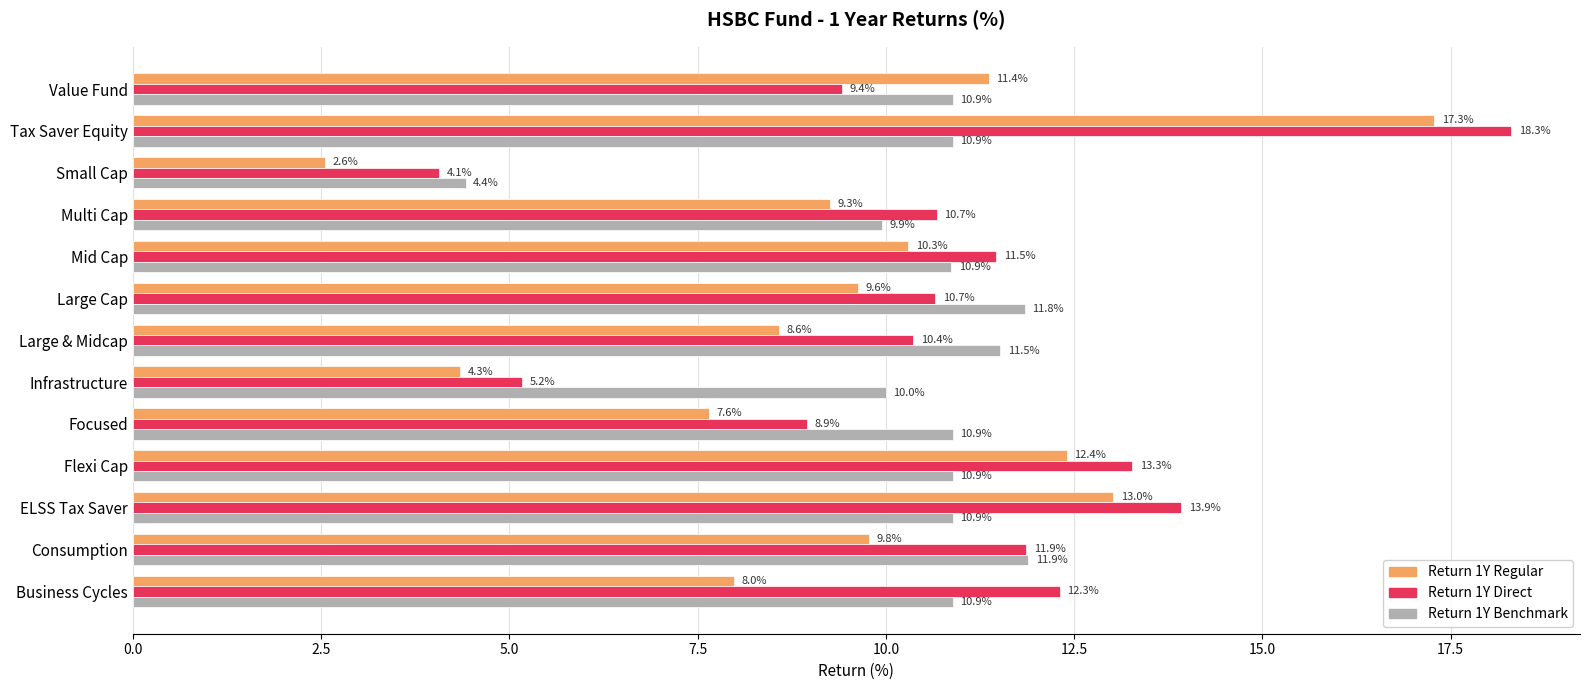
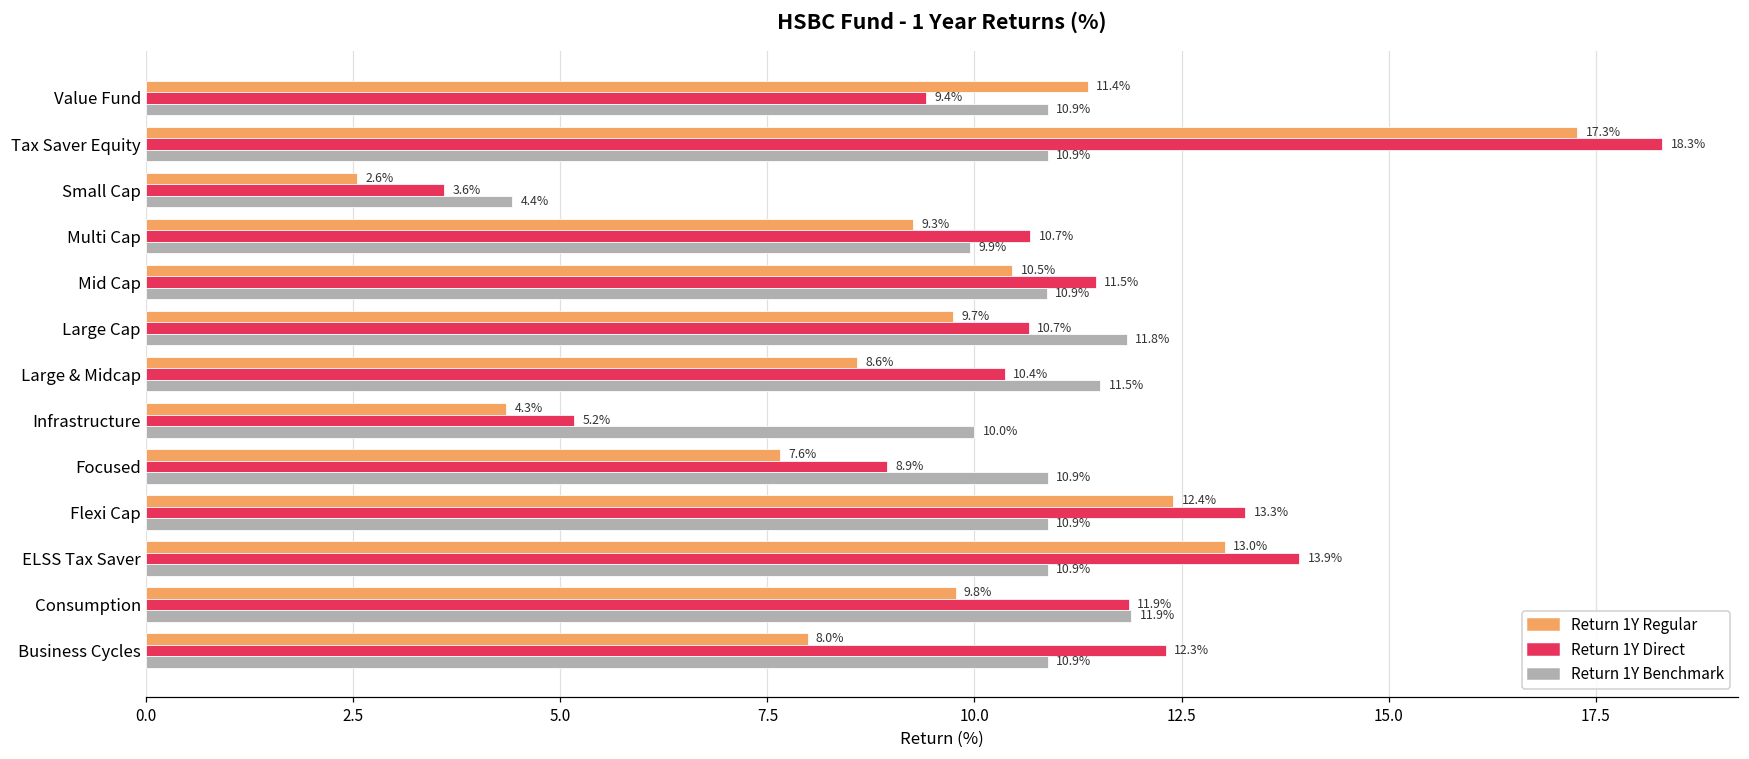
  {
    "Return 1Y Regular": {
      "Value Fund": "11.4%",
      "Tax Saver Equity": "17.3%",
      "Small Cap": "2.6%",
      "Multi Cap": "9.3%",
-     "Mid Cap": "10.3%",
-     "Large Cap": "9.6%",
+     "Mid Cap": "10.5%",
+     "Large Cap": "9.7%",
      "Large & Midcap": "8.6%",
      "Infrastructure": "4.3%",
      "Focused": "7.6%",
      "Flexi Cap": "12.4%",
      "ELSS Tax Saver": "13.0%",
      "Consumption": "9.8%",
      "Business Cycles": "8.0%"
    },
    "Return 1Y Direct": {
      "Value Fund": "9.4%",
      "Tax Saver Equity": "18.3%",
-     "Small Cap": "4.1%",
+     "Small Cap": "3.6%",
      "Multi Cap": "10.7%",
      "Mid Cap": "11.5%",
      "Large Cap": "10.7%",
      "Large & Midcap": "10.4%",
      "Infrastructure": "5.2%",
      "Focused": "8.9%",
      "Flexi Cap": "13.3%",
      "ELSS Tax Saver": "13.9%",
      "Consumption": "11.9%",
      "Business Cycles": "12.3%"
    },
    "Return 1Y Benchmark": {
      "Value Fund": "10.9%",
      "Tax Saver Equity": "10.9%",
      "Small Cap": "4.4%",
      "Multi Cap": "9.9%",
      "Mid Cap": "10.9%",
      "Large Cap": "11.8%",
      "Large & Midcap": "11.5%",
      "Infrastructure": "10.0%",
      "Focused": "10.9%",
      "Flexi Cap": "10.9%",
      "ELSS Tax Saver": "10.9%",
      "Consumption": "11.9%",
      "Business Cycles": "10.9%"
    }
  }
